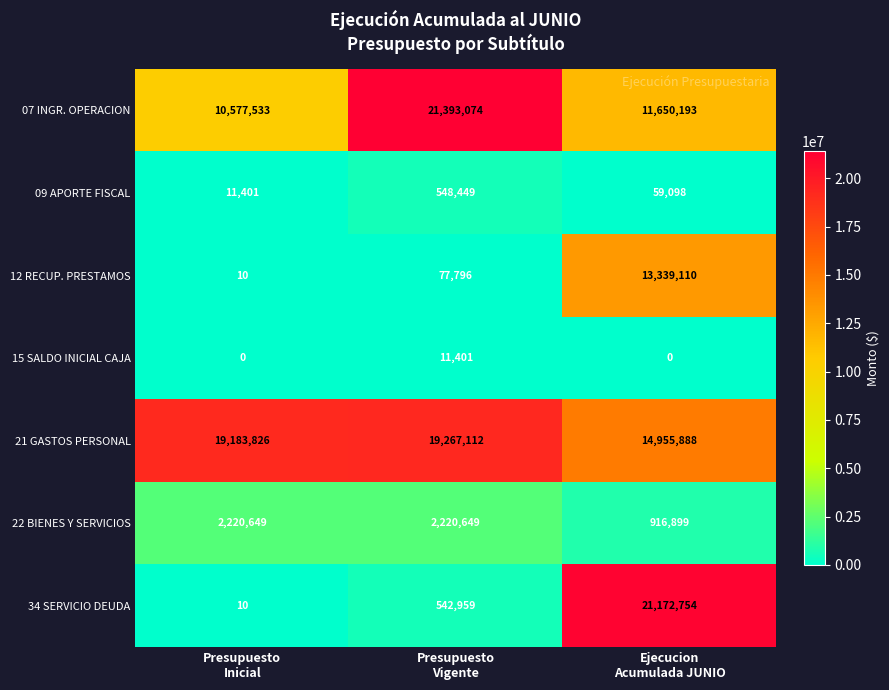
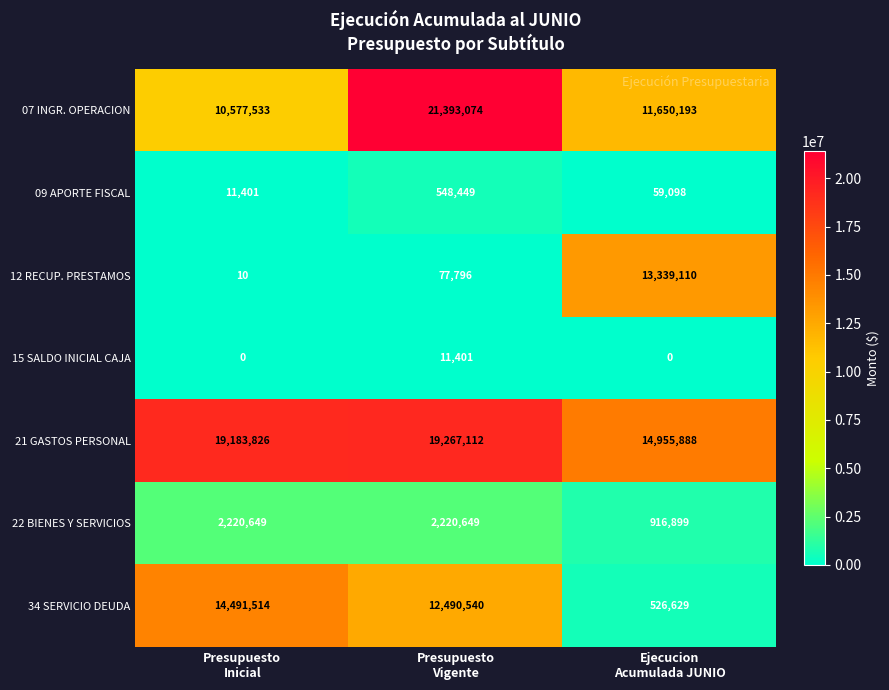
  {
    "07 INGR. OPERACION": {
      "Presupuesto Inicial": "10,577,533",
      "Presupuesto Vigente": "21,393,074"
    },
    "09 APORTE FISCAL": {
      "Presupuesto Inicial": "11,401",
      "Presupuesto Vigente": "548,449",
      "Ejecucion Acumulada JUNIO": "59,098"
    },
    "12 RECUP. PRESTAMOS": {
      "Presupuesto Inicial": "10",
      "Presupuesto Vigente": "77,796",
      "Ejecucion Acumulada JUNIO": "13,339,110"
    },
    "15 SALDO INICIAL CAJA": {
      "Presupuesto Inicial": "0",
      "Presupuesto Vigente": "11,401",
      "Ejecucion Acumulada JUNIO": "0"
    },
    "21 GASTOS PERSONAL": {
      "Presupuesto Inicial": "19,183,826",
      "Presupuesto Vigente": "19,267,112",
      "Ejecucion Acumulada JUNIO": "14,955,888"
    },
    "22 BIENES Y SERVICIOS": {
      "Presupuesto Inicial": "2,220,649",
      "Presupuesto Vigente": "2,220,649",
      "Ejecucion Acumulada JUNIO": "916,899"
    },
    "34 SERVICIO DEUDA": {
-     "Presupuesto Inicial": "10",
-     "Presupuesto Vigente": "542,959",
-     "Ejecucion Acumulada JUNIO": "21,172,754"
+     "Presupuesto Inicial": "14,491,514",
+     "Presupuesto Vigente": "12,490,540",
+     "Ejecucion Acumulada JUNIO": "526,629"
    }
  }
